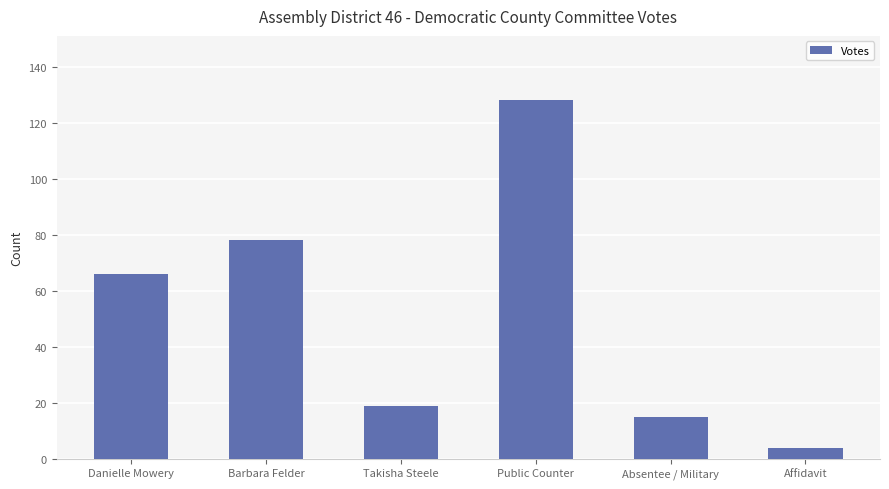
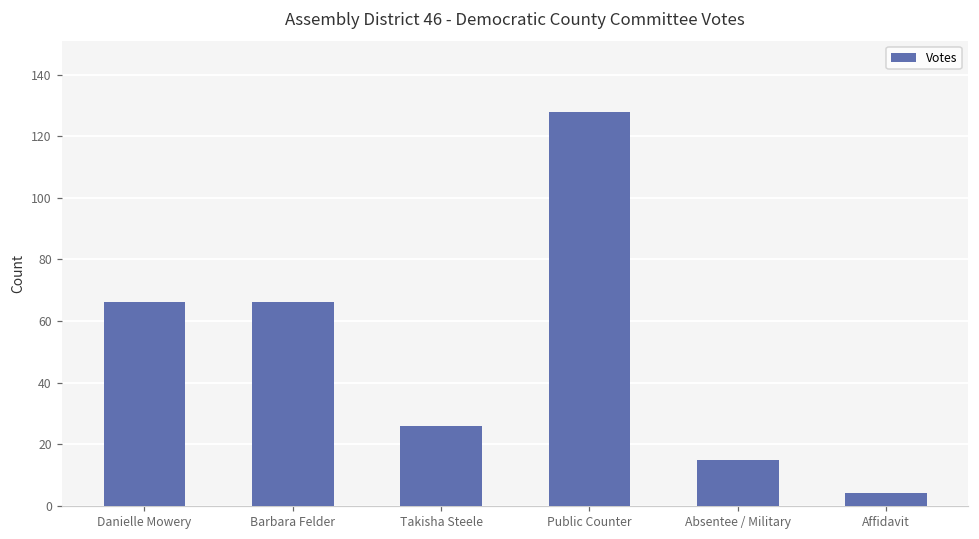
  {
    "Danielle Mowery": 66,
-   "Barbara Felder": 78,
-   "Takisha Steele": 19,
+   "Barbara Felder": 66,
+   "Takisha Steele": 26,
    "Public Counter": 128,
    "Absentee / Military": 15,
    "Affidavit": 4
  }
